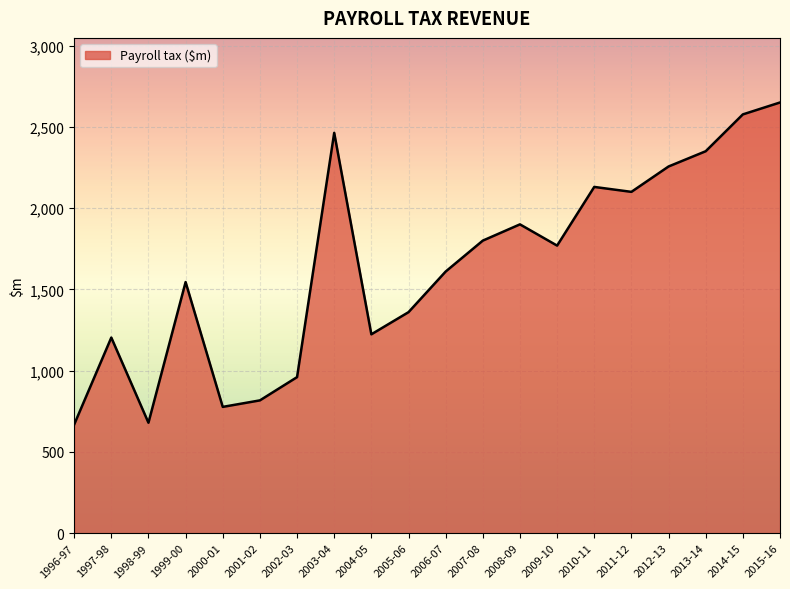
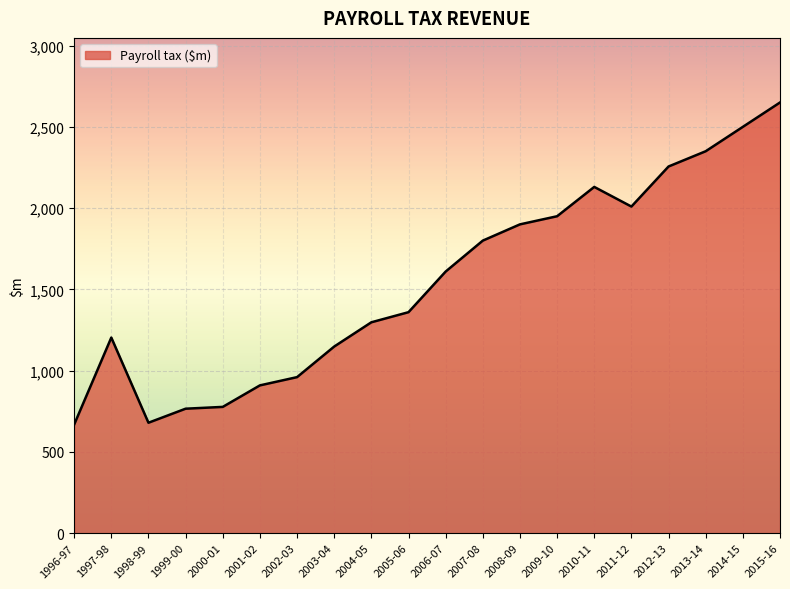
  {
    "1996-97": "670",
    "1997-98": "1,200",
    "1998-99": "680",
-   "1999-00": "1,540",
+   "1999-00": "770",
    "2000-01": "780",
-   "2001-02": "820",
+   "2001-02": "910",
    "2002-03": "960",
-   "2003-04": "2,460",
-   "2004-05": "1,220",
+   "2003-04": "1,150",
+   "2004-05": "1,300",
    "2005-06": "1,360",
    "2006-07": "1,610",
    "2007-08": "1,800",
    "2008-09": "1,900",
-   "2009-10": "1,770",
+   "2009-10": "1,950",
    "2010-11": "2,130",
-   "2011-12": "2,100",
+   "2011-12": "2,010",
    "2012-13": "2,260",
    "2013-14": "2,350",
-   "2014-15": "2,580",
+   "2014-15": "2,500",
    "2015-16": "2,650"
  }
